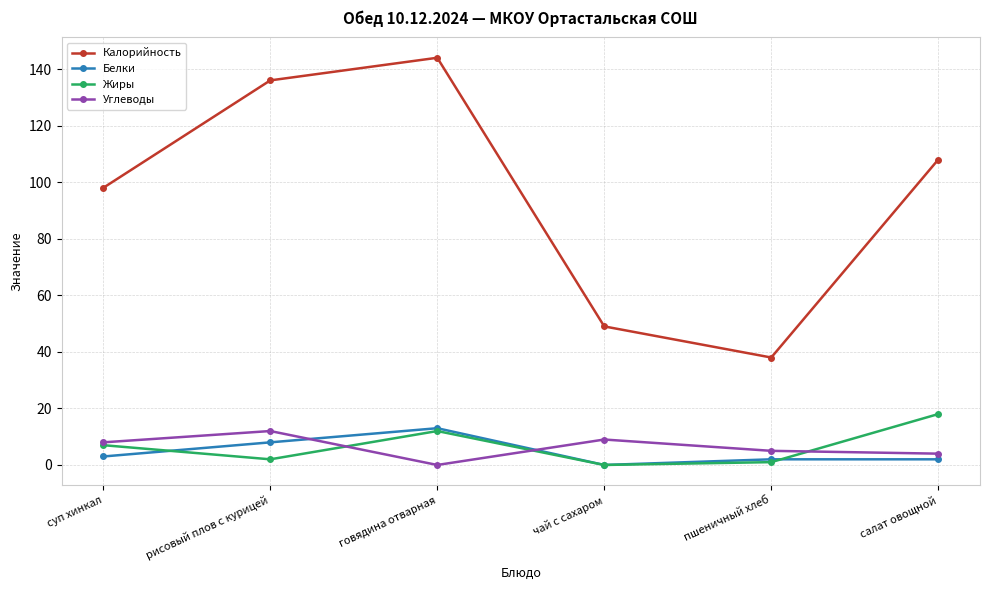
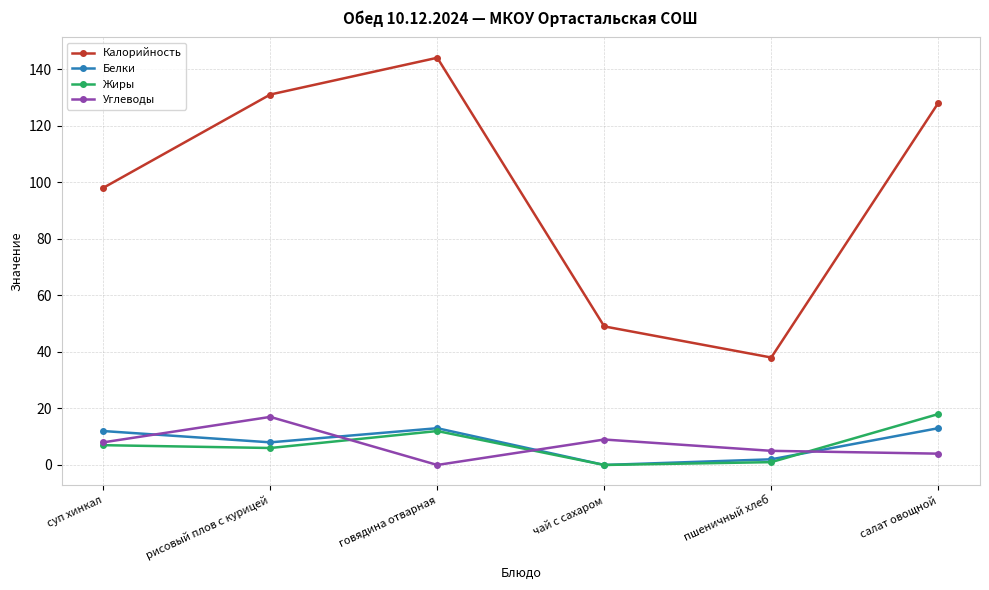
  {
    "Калорийность": {
      "суп хинкал": 98,
-     "рисовый плов с курицей": 136,
+     "рисовый плов с курицей": 131,
      "говядина отварная": 144,
      "чай с сахаром": 49,
      "пшеничный хлеб": 38,
-     "салат овощной": 108
+     "салат овощной": 128
    },
    "Белки": {
-     "суп хинкал": 3,
+     "суп хинкал": 12,
      "рисовый плов с курицей": 8,
      "говядина отварная": 13,
      "пшеничный хлеб": 2,
-     "салат овощной": 2
+     "салат овощной": 13
    },
    "Жиры": {
      "суп хинкал": 7,
-     "рисовый плов с курицей": 2,
+     "рисовый плов с курицей": 6,
      "говядина отварная": 12,
      "пшеничный хлеб": 1,
      "салат овощной": 18
    },
    "Углеводы": {
      "суп хинкал": 8,
-     "рисовый плов с курицей": 12,
+     "рисовый плов с курицей": 17,
      "говядина отварная": 0,
      "чай с сахаром": 9,
      "пшеничный хлеб": 5,
      "салат овощной": 4
    }
  }
